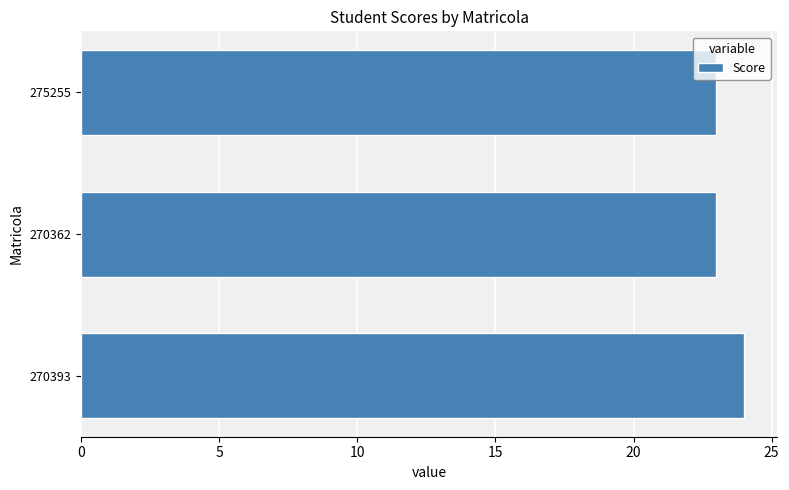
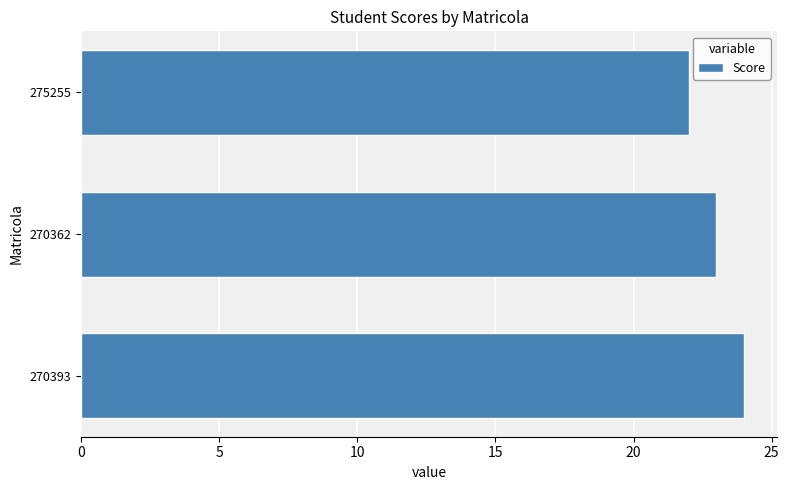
  {
-   "275255": 23,
+   "275255": 22,
    "270362": 23,
    "270393": 24
  }
